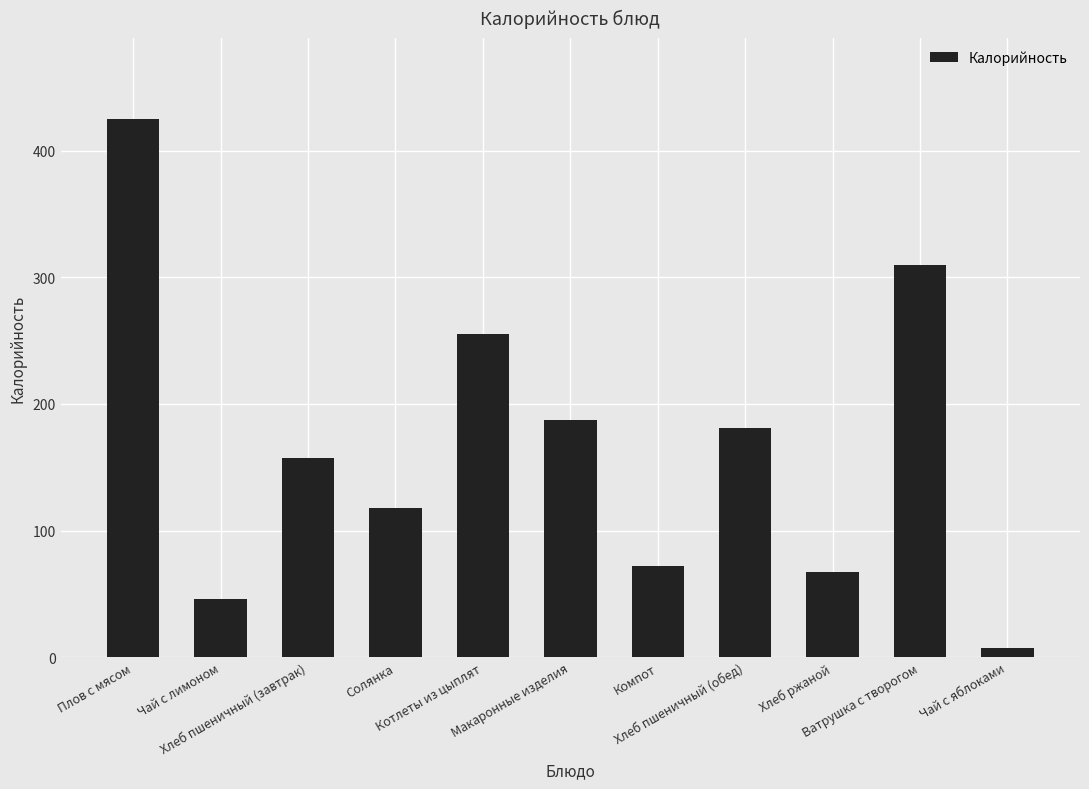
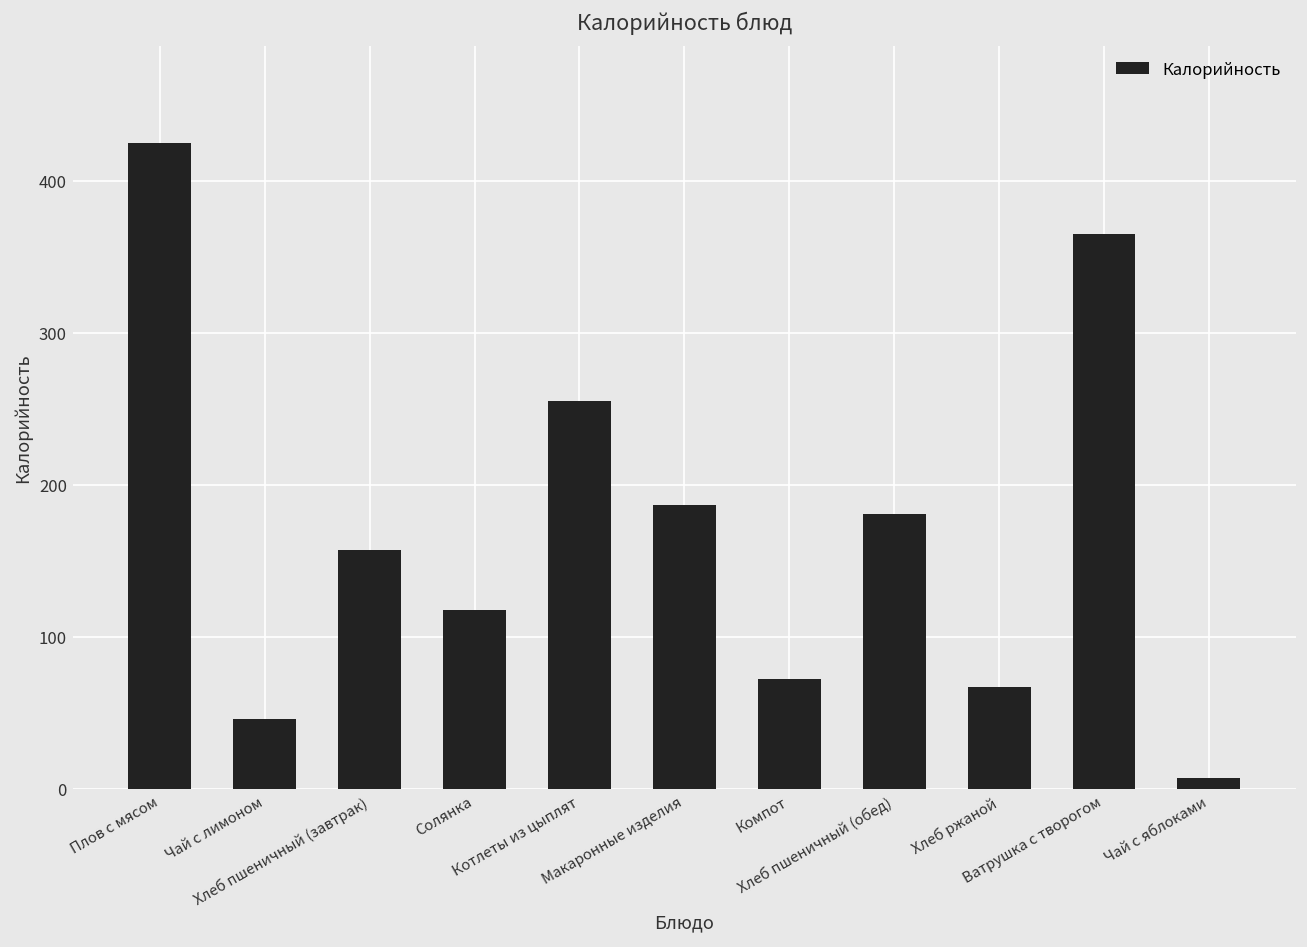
  {
    "Плов с мясом": 425,
    "Чай с лимоном": 46,
    "Хлеб пшеничный (завтрак)": 157,
    "Солянка": 118,
    "Котлеты из цыплят": 255,
    "Макаронные изделия": 187,
    "Компот": 72,
    "Хлеб пшеничный (обед)": 181,
    "Хлеб ржаной": 67,
-   "Ватрушка с творогом": 310,
+   "Ватрушка с творогом": 365,
    "Чай с яблоками": 7
  }
